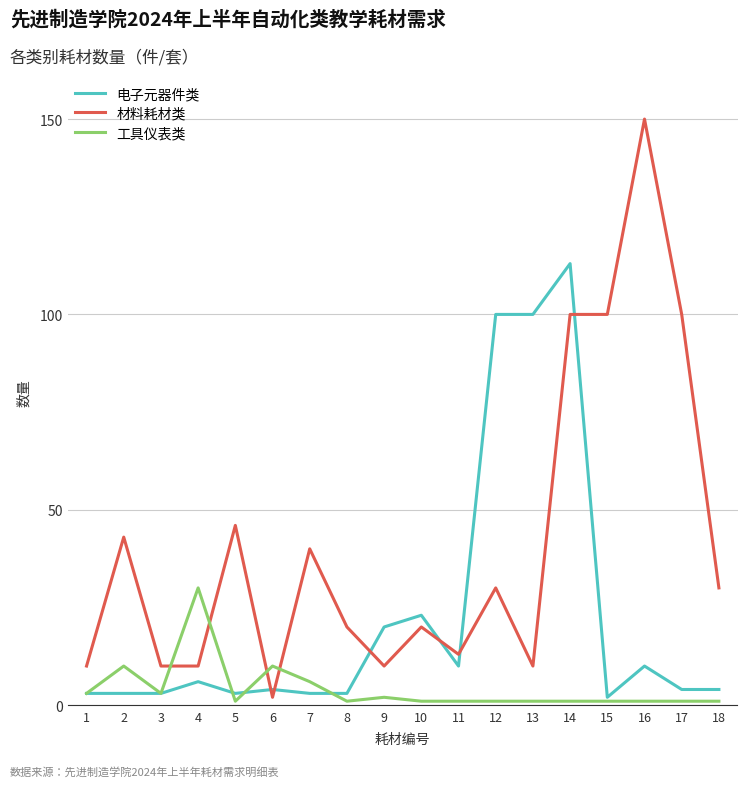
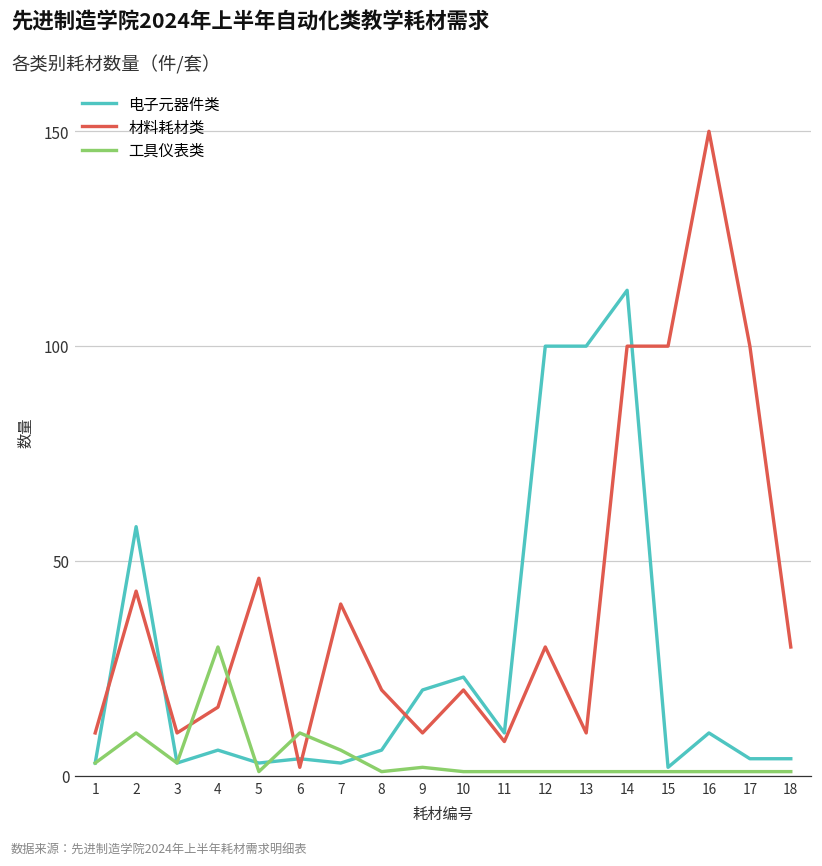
  {
    "电子元器件类": {
-     "2": 3,
+     "2": 58,
      "4": 6,
      "5": 3,
      "6": 4,
      "7": 3,
-     "8": 3,
+     "8": 6,
      "9": 20,
      "10": 23,
      "11": 10,
      "12": 100,
      "13": 100,
      "14": 113,
      "15": 2,
      "16": 10,
      "17": 4,
      "18": 4
    },
    "材料耗材类": {
      "1": 10,
      "2": 43,
      "3": 10,
-     "4": 10,
+     "4": 16,
      "5": 46,
      "6": 2,
      "7": 40,
      "8": 20,
      "9": 10,
      "10": 20,
-     "11": 13,
+     "11": 8,
      "12": 30,
      "13": 10,
      "14": 100,
      "15": 100,
      "16": 150,
      "17": 100,
      "18": 30
    },
    "工具仪表类": {
      "2": 10,
      "4": 30,
      "5": 1,
      "6": 10,
      "7": 6,
      "8": 1,
      "9": 2,
      "10": 1,
      "11": 1,
      "12": 1,
      "13": 1,
      "14": 1,
      "15": 1,
      "16": 1,
      "17": 1,
      "18": 1
    }
  }
